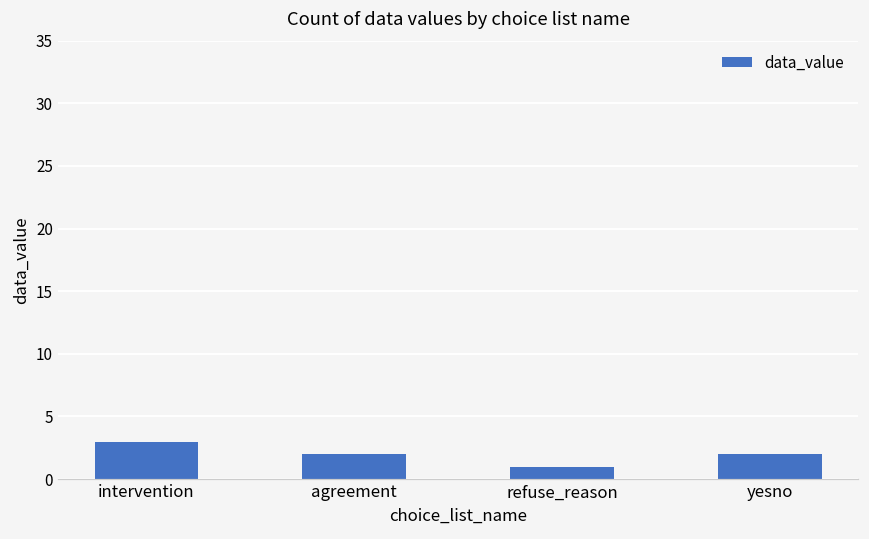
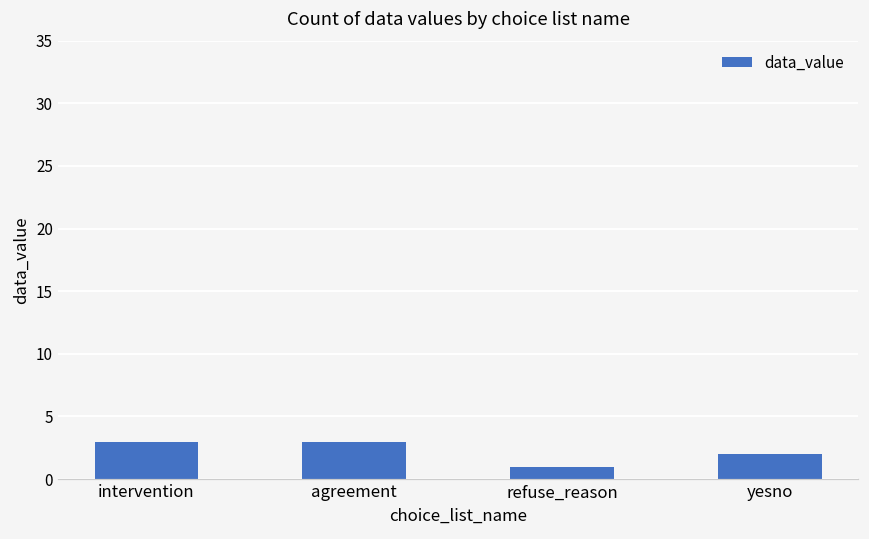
  {
    "intervention": 3,
-   "agreement": 2,
+   "agreement": 3,
    "refuse_reason": 1,
    "yesno": 2
  }
